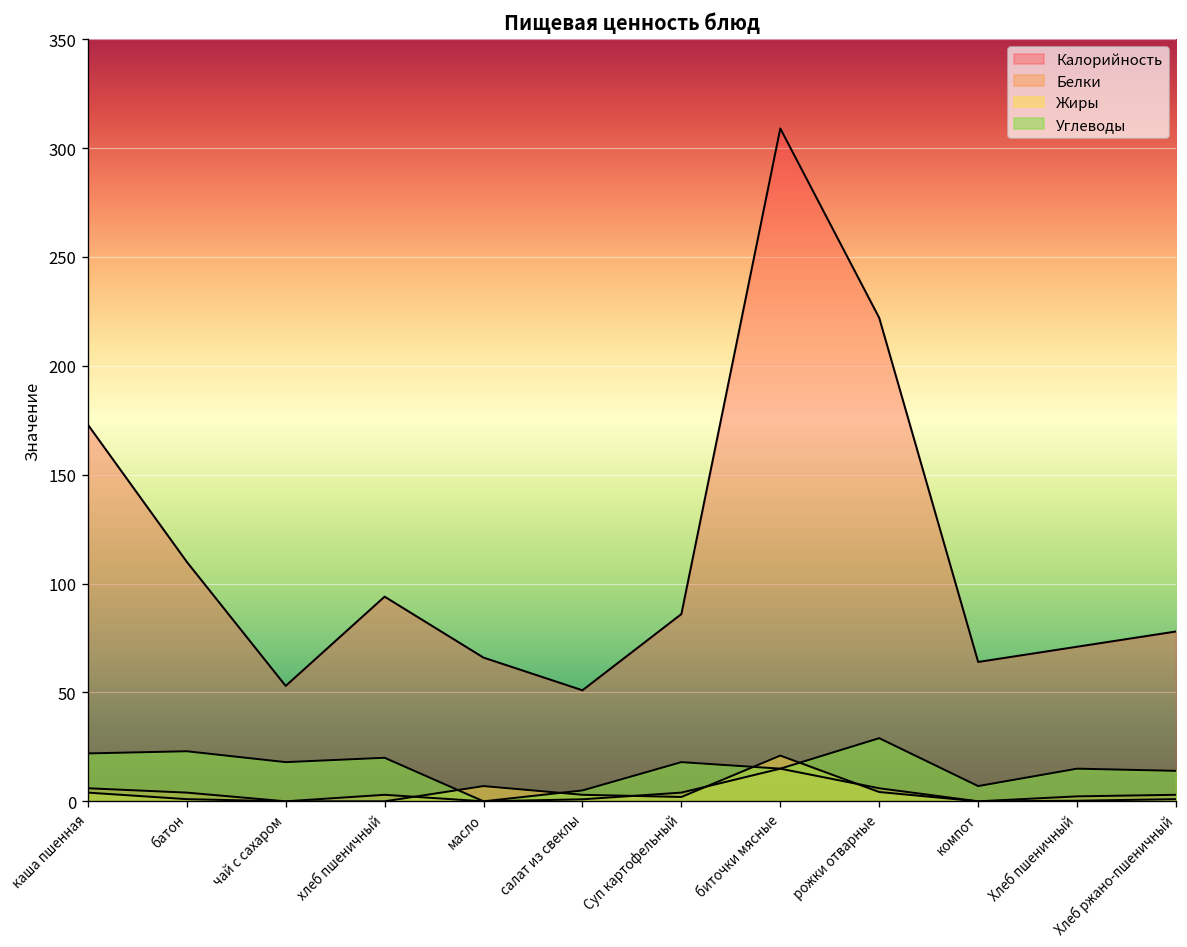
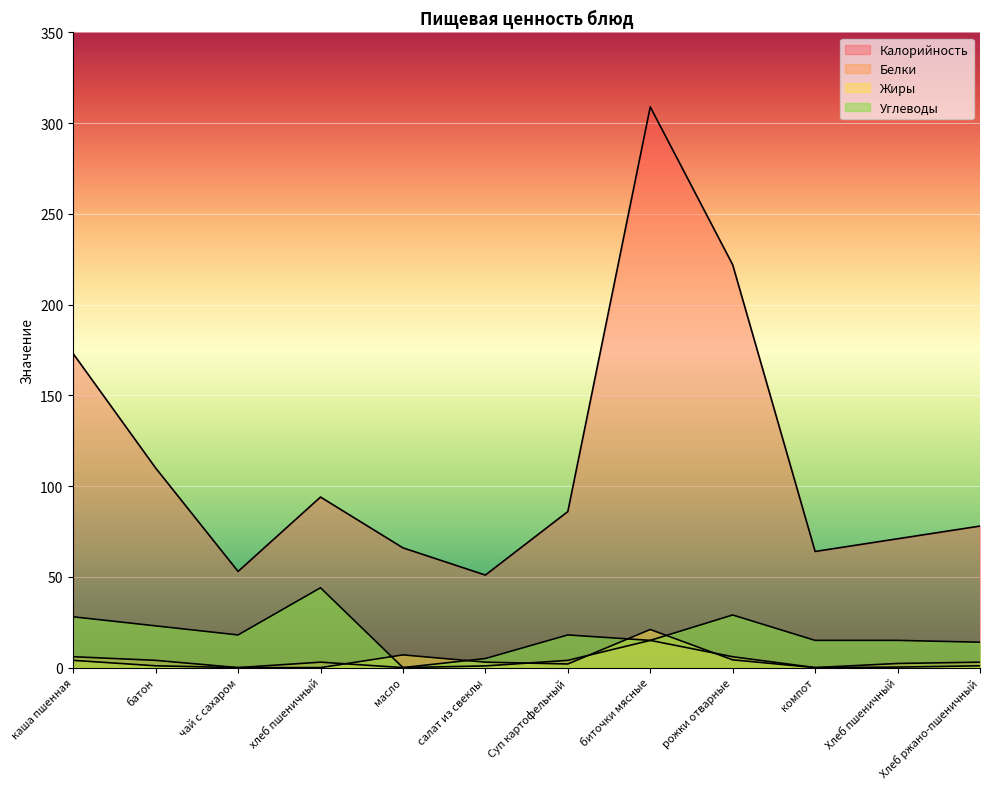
  {
    "Углеводы": {
-     "каша пшенная": 22,
+     "каша пшенная": 28,
      "батон": 23,
      "чай с сахаром": 18,
-     "хлеб пшеничный": 20,
+     "хлеб пшеничный": 44,
      "салат из свеклы": 5,
      "Суп картофельный": 18,
      "рожки отварные": 29,
-     "компот": 7,
+     "компот": 15,
      "Хлеб пшеничный": 15,
      "Хлеб ржано-пшеничный": 14
    }
  }
